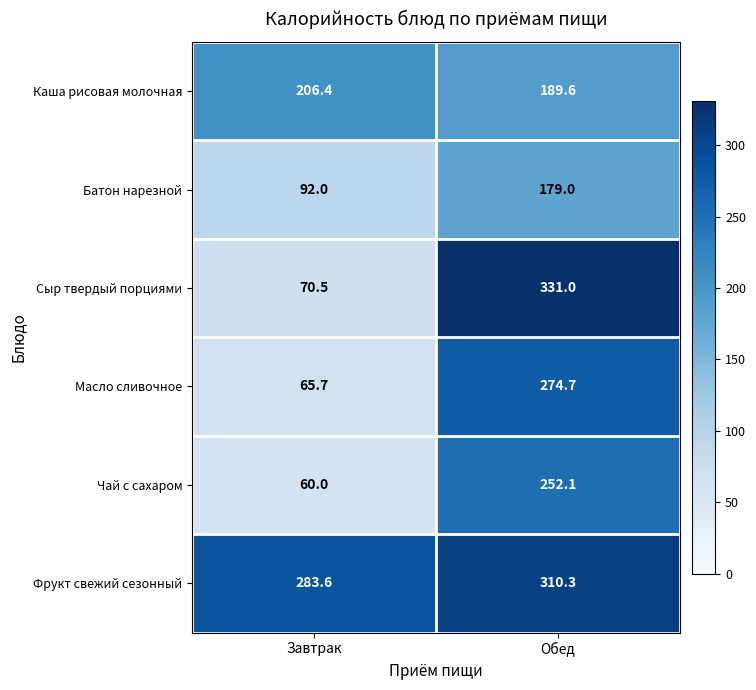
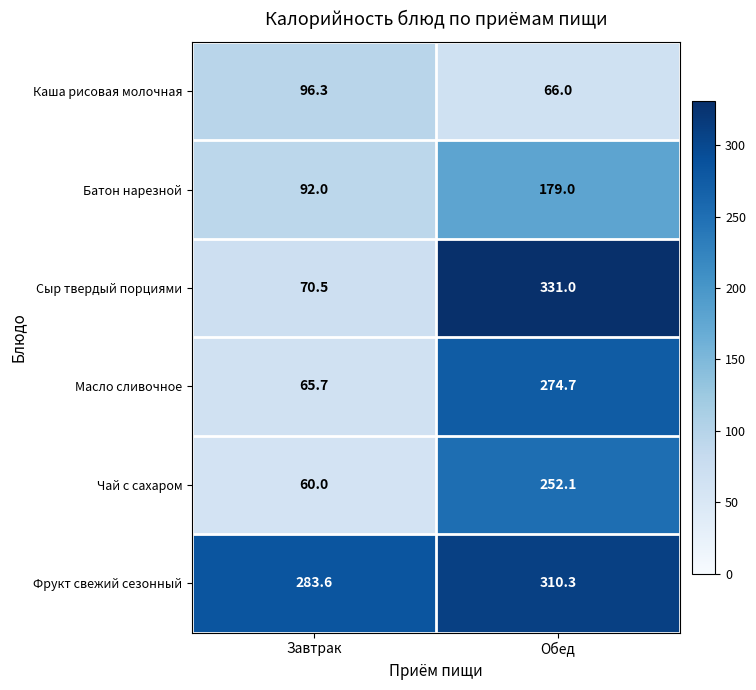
  {
    "Каша рисовая молочная": {
-     "Завтрак": 206.4,
-     "Обед": 189.6
+     "Завтрак": 96.3,
+     "Обед": 66.0
    },
    "Батон нарезной": {
      "Завтрак": 92.0,
      "Обед": 179.0
    },
    "Сыр твердый порциями": {
      "Завтрак": 70.5,
      "Обед": 331.0
    },
    "Масло сливочное": {
      "Завтрак": 65.7,
      "Обед": 274.7
    },
    "Чай с сахаром": {
      "Завтрак": 60.0,
      "Обед": 252.1
    },
    "Фрукт свежий сезонный": {
      "Завтрак": 283.6,
      "Обед": 310.3
    }
  }
